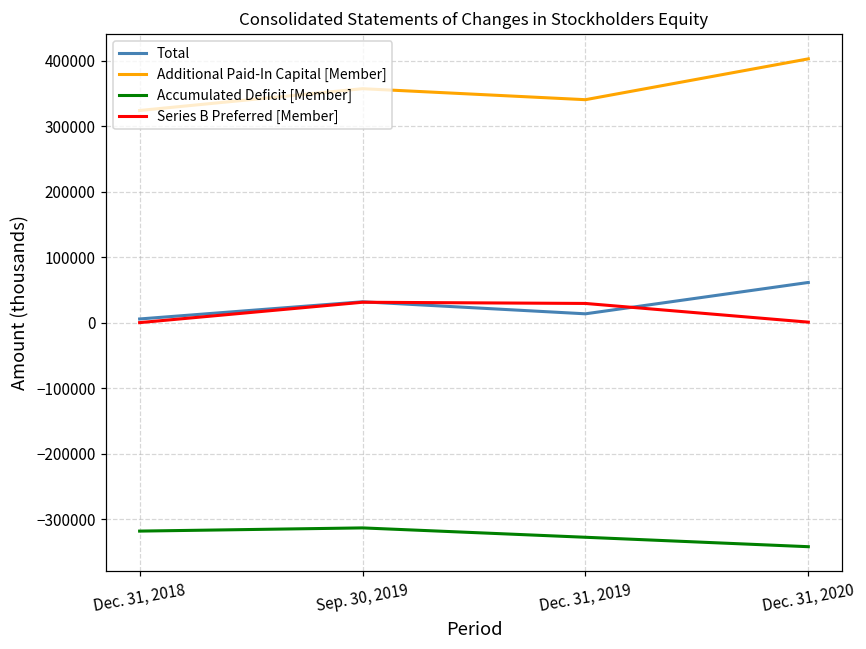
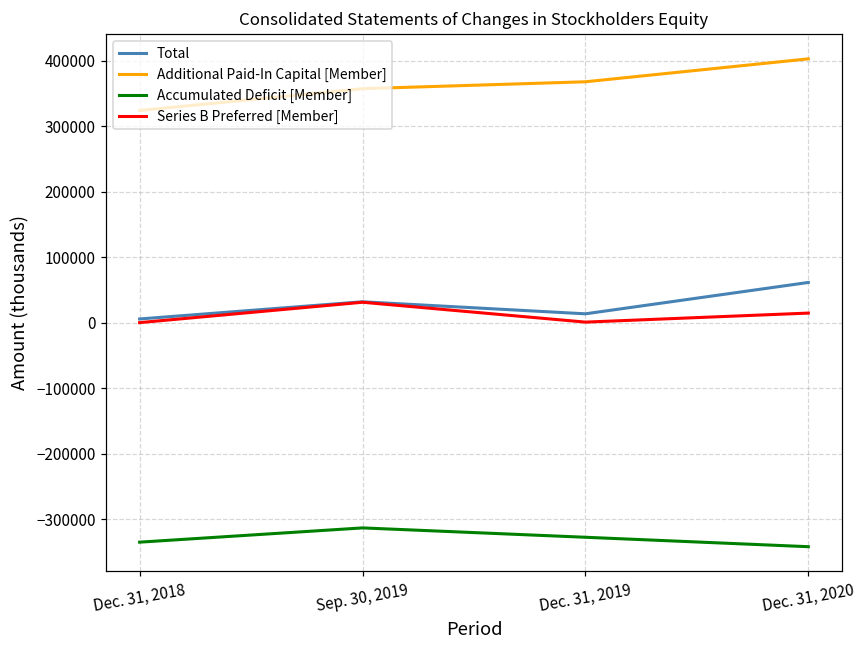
  {
    "Total": {
      "Dec. 31, 2018": 10000,
      "Dec. 31, 2019": 10000,
      "Dec. 31, 2020": 60000
    },
    "Additional Paid-In Capital [Member]": {
-     "Dec. 31, 2019": 340000,
+     "Dec. 31, 2019": 370000,
      "Dec. 31, 2020": 400000
    },
    "Accumulated Deficit [Member]": {
-     "Dec. 31, 2018": -320000,
+     "Dec. 31, 2018": -340000,
      "Sep. 30, 2019": -310000,
      "Dec. 31, 2019": -330000,
      "Dec. 31, 2020": -340000
    },
    "Series B Preferred [Member]": {
      "Dec. 31, 2018": 0,
-     "Dec. 31, 2019": 30000,
-     "Dec. 31, 2020": 0
+     "Dec. 31, 2019": 0,
+     "Dec. 31, 2020": 10000
    }
  }
